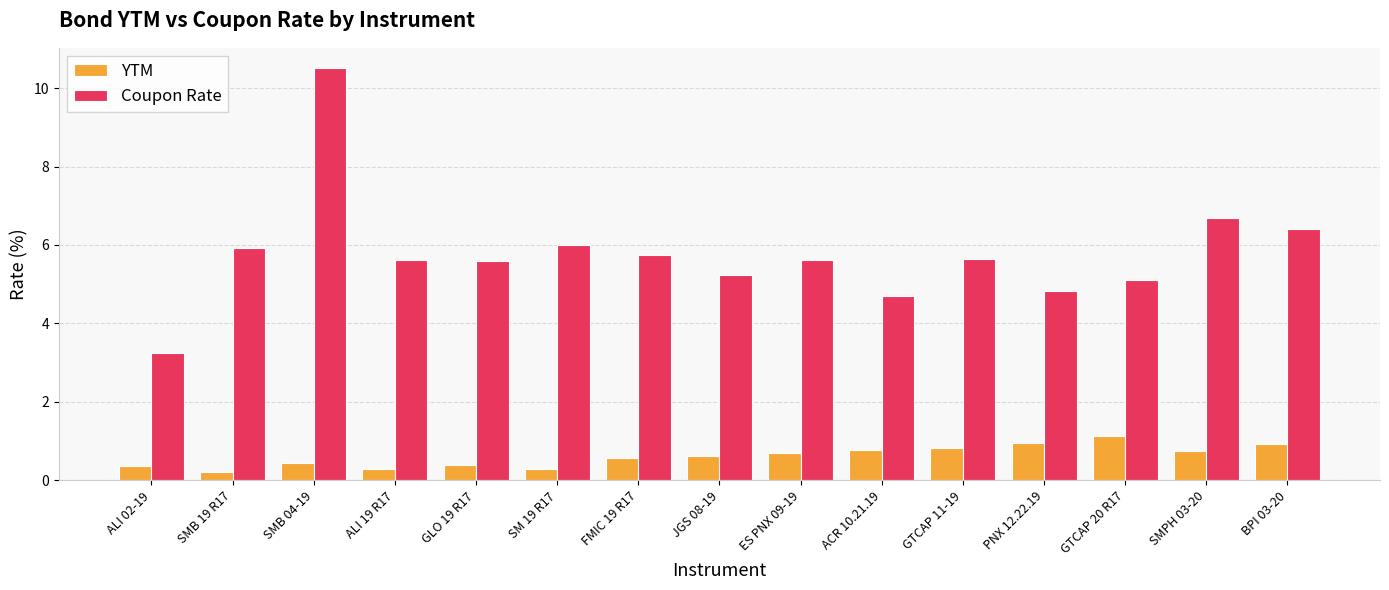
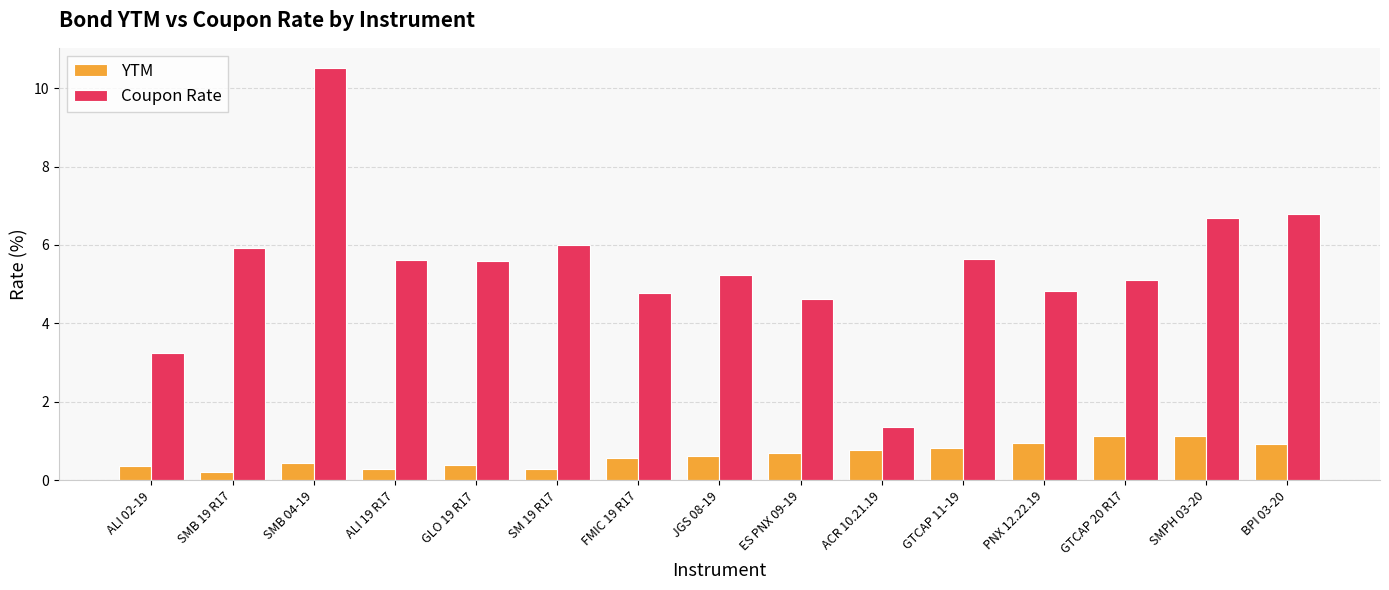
  {
    "YTM": {
      "ALI 02-19": 0.4,
      "SMB 19 R17": 0.2,
      "SMB 04-19": 0.4,
      "ALI 19 R17": 0.3,
      "GLO 19 R17": 0.4,
      "SM 19 R17": 0.3,
      "FMIC 19 R17": 0.6,
      "JGS 08-19": 0.6,
      "ES PNX 09-19": 0.7,
      "ACR 10.21.19": 0.8,
      "GTCAP 11-19": 0.8,
      "PNX 12.22.19": 0.9,
      "GTCAP 20 R17": 1.1,
-     "SMPH 03-20": 0.8,
+     "SMPH 03-20": 1.1,
      "BPI 03-20": 0.9
    },
    "Coupon Rate": {
      "ALI 02-19": 3.3,
      "SMB 19 R17": 5.9,
      "SMB 04-19": 10.5,
      "ALI 19 R17": 5.6,
      "GLO 19 R17": 5.6,
      "SM 19 R17": 6.0,
-     "FMIC 19 R17": 5.8,
+     "FMIC 19 R17": 4.8,
      "JGS 08-19": 5.2,
-     "ES PNX 09-19": 5.6,
-     "ACR 10.21.19": 4.7,
+     "ES PNX 09-19": 4.6,
+     "ACR 10.21.19": 1.4,
      "GTCAP 11-19": 5.7,
      "PNX 12.22.19": 4.8,
      "GTCAP 20 R17": 5.1,
      "SMPH 03-20": 6.7,
-     "BPI 03-20": 6.4
+     "BPI 03-20": 6.8
    }
  }
